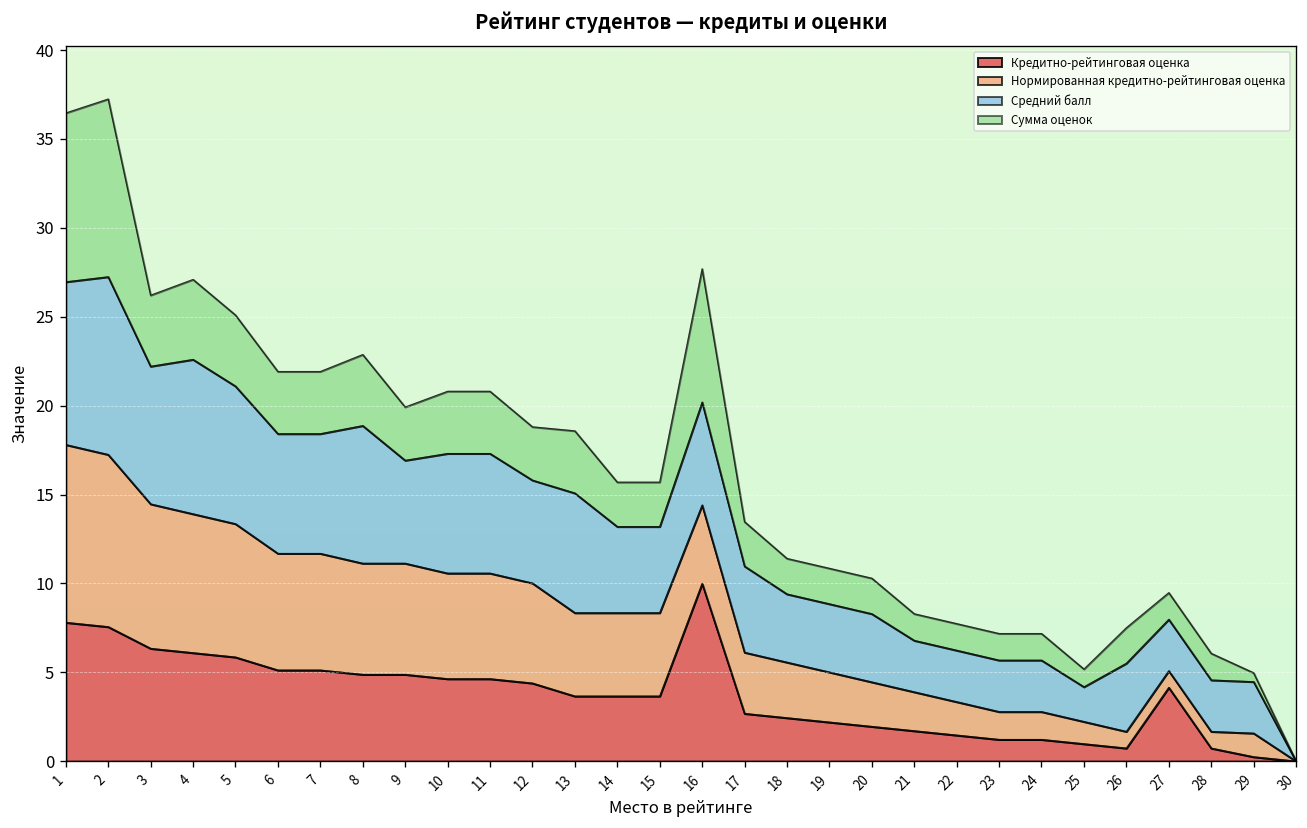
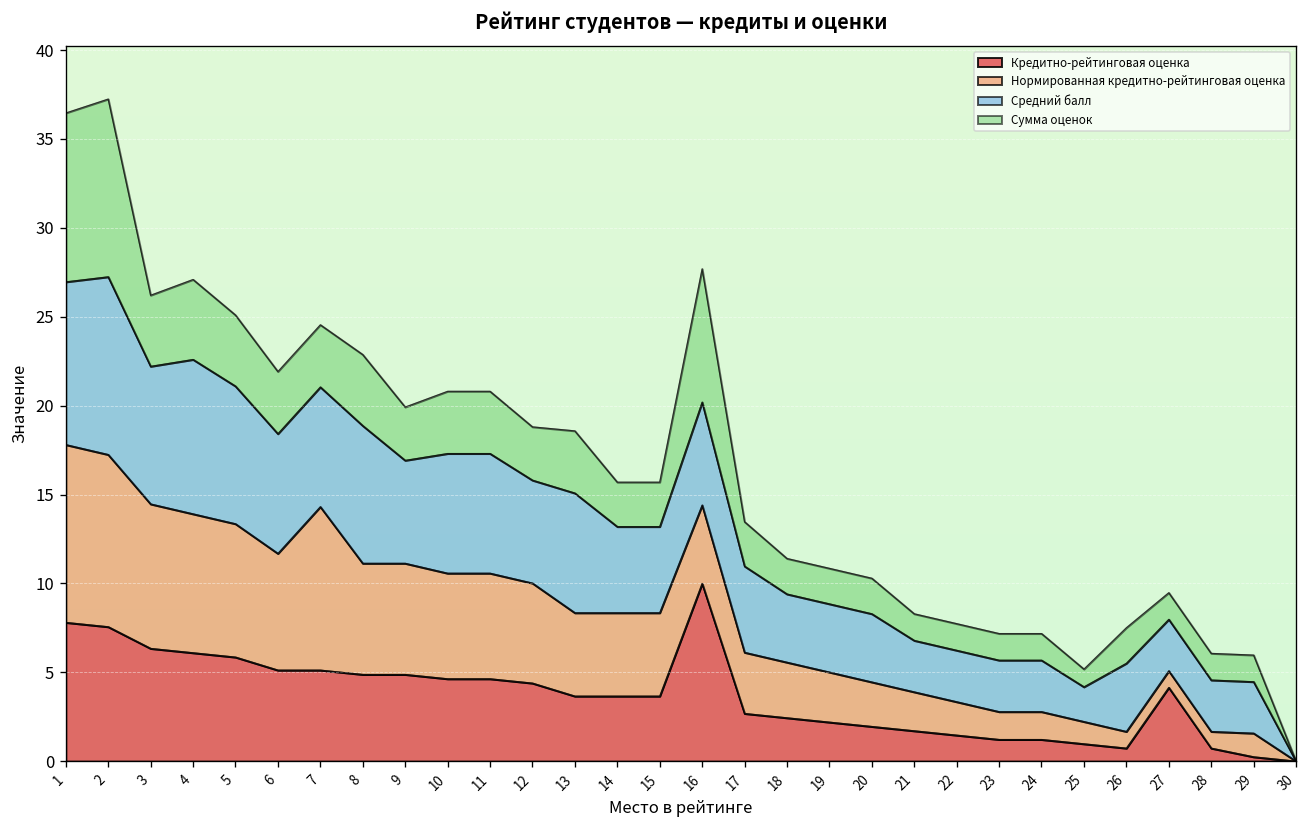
  {
    "Кредитно-рейтинговая оценка": {
      "1": 7.8,
      "2": 7.6,
      "3": 6.3,
      "4": 6.1,
      "5": 5.9,
      "6": 5.1,
      "7": 5.1,
      "8": 4.9,
      "9": 4.9,
      "10": 4.6,
      "11": 4.6,
      "12": 4.4,
      "13": 3.7,
      "14": 3.7,
      "15": 3.7,
      "16": 10.0,
      "17": 2.7,
      "18": 2.4,
      "19": 2.2,
      "20": 2.0,
      "21": 1.7,
      "22": 1.5,
      "23": 1.2,
      "24": 1.2,
      "25": 1.0,
      "26": 0.7,
      "27": 4.1,
      "28": 0.7,
      "29": 0.2
    },
    "Нормированная кредитно-рейтинговая оценка": {
      "1": 10.0,
      "2": 9.7,
      "3": 8.1,
      "4": 7.8,
      "5": 7.5,
      "6": 6.6,
-     "7": 6.6,
+     "7": 9.2,
      "8": 6.3,
      "9": 6.3,
      "10": 5.9,
      "11": 5.9,
      "12": 5.6,
      "13": 4.7,
      "14": 4.7,
      "15": 4.7,
      "16": 4.4,
      "17": 3.4,
      "18": 3.1,
      "19": 2.8,
      "20": 2.5,
      "21": 2.2,
      "22": 1.9,
      "23": 1.6,
      "24": 1.6,
      "25": 1.3,
      "26": 0.9,
      "27": 0.9,
      "28": 0.9,
      "29": 1.3
    },
    "Средний балл": {
      "1": 9.2,
      "2": 10.0,
      "3": 7.7,
      "4": 8.7,
      "5": 7.7,
      "6": 6.7,
      "7": 6.7,
      "8": 7.7,
      "9": 5.8,
      "10": 6.7,
      "11": 6.7,
      "12": 5.8,
      "13": 6.7,
      "14": 4.8,
      "15": 4.8,
      "16": 5.8,
      "17": 4.8,
      "18": 3.8,
      "19": 3.8,
      "20": 3.8,
      "21": 2.9,
      "22": 2.9,
      "23": 2.9,
      "24": 2.9,
      "25": 2.0,
      "26": 3.8,
      "27": 2.9,
      "28": 2.9,
      "29": 2.9
    },
    "Сумма оценок": {
      "1": 9.5,
      "2": 10.0,
      "3": 4.0,
      "4": 4.5,
      "5": 4.0,
      "6": 3.5,
      "7": 3.5,
      "8": 4.0,
      "9": 3.0,
      "10": 3.5,
      "11": 3.5,
      "12": 3.0,
      "13": 3.5,
      "14": 2.5,
      "15": 2.5,
      "16": 7.5,
      "17": 2.5,
      "18": 2.0,
      "19": 2.0,
      "20": 2.0,
      "21": 1.5,
      "22": 1.5,
      "23": 1.5,
      "24": 1.5,
      "25": 1.0,
      "26": 2.0,
      "27": 1.5,
      "28": 1.5,
-     "29": 0.5
+     "29": 1.5
    }
  }
